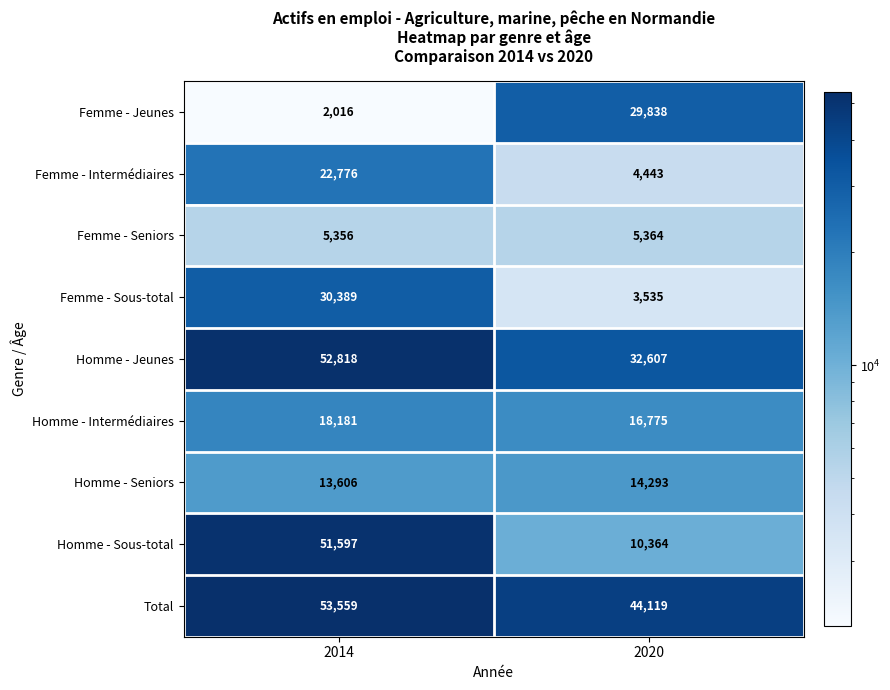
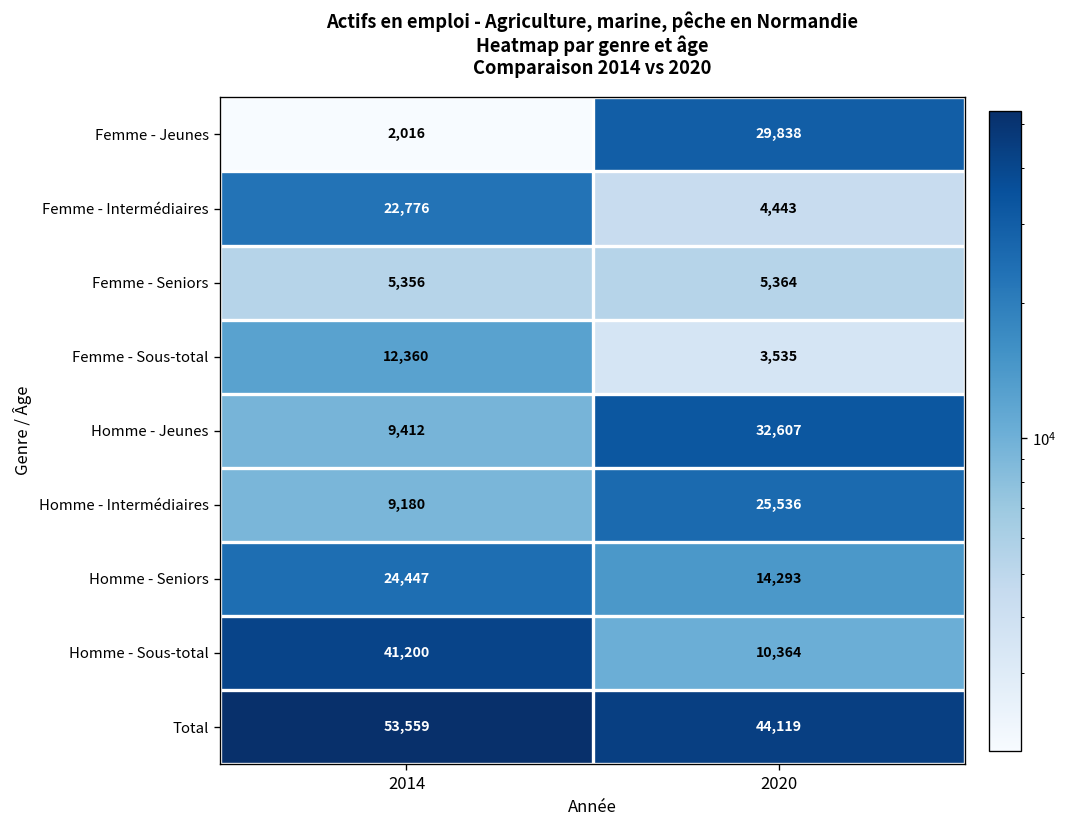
  {
    "Femme - Jeunes": {
      "2014": "2,016",
      "2020": "29,838"
    },
    "Femme - Intermédiaires": {
      "2014": "22,776",
      "2020": "4,443"
    },
    "Femme - Seniors": {
      "2014": "5,356",
      "2020": "5,364"
    },
    "Femme - Sous-total": {
-     "2014": "30,389",
+     "2014": "12,360",
      "2020": "3,535"
    },
    "Homme - Jeunes": {
-     "2014": "52,818",
+     "2014": "9,412",
      "2020": "32,607"
    },
    "Homme - Intermédiaires": {
-     "2014": "18,181",
-     "2020": "16,775"
+     "2014": "9,180",
+     "2020": "25,536"
    },
    "Homme - Seniors": {
-     "2014": "13,606",
+     "2014": "24,447",
      "2020": "14,293"
    },
    "Homme - Sous-total": {
-     "2014": "51,597",
+     "2014": "41,200",
      "2020": "10,364"
    },
    "Total": {
      "2014": "53,559",
      "2020": "44,119"
    }
  }
